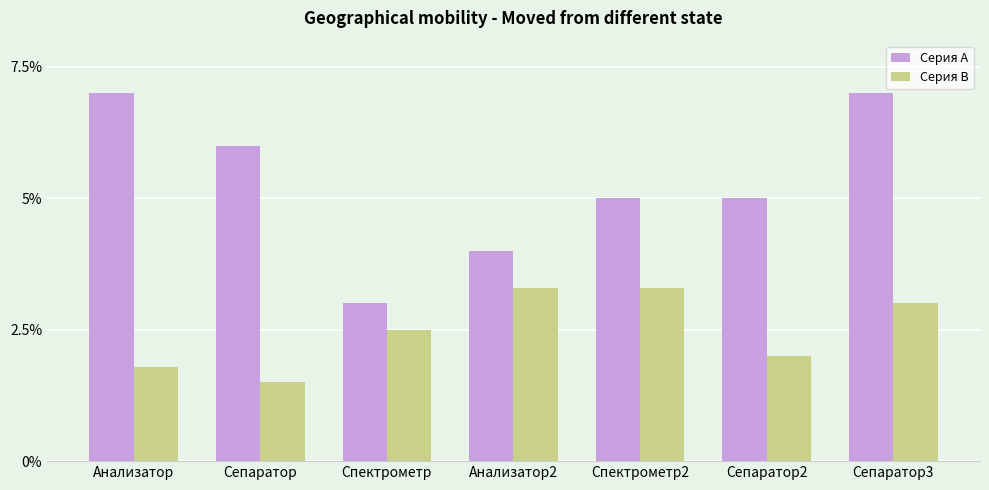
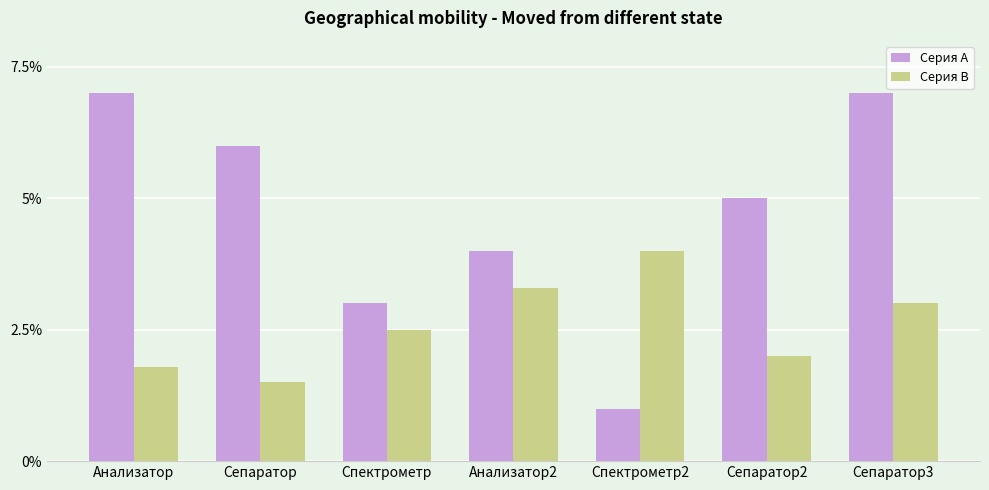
  {
    "Серия A": {
      "Анализатор": "7%",
      "Сепаратор": "6%",
      "Спектрометр": "3%",
      "Анализатор2": "4%",
-     "Спектрометр2": "5%",
+     "Спектрометр2": "1%",
      "Сепаратор2": "5%",
      "Сепаратор3": "7%"
    },
    "Серия B": {
      "Анализатор": "1.8%",
      "Сепаратор": "1.5%",
      "Спектрометр": "2.5%",
      "Анализатор2": "3.3%",
-     "Спектрометр2": "3.3%",
+     "Спектрометр2": "4.0%",
      "Сепаратор2": "2.0%",
      "Сепаратор3": "3.0%"
    }
  }
